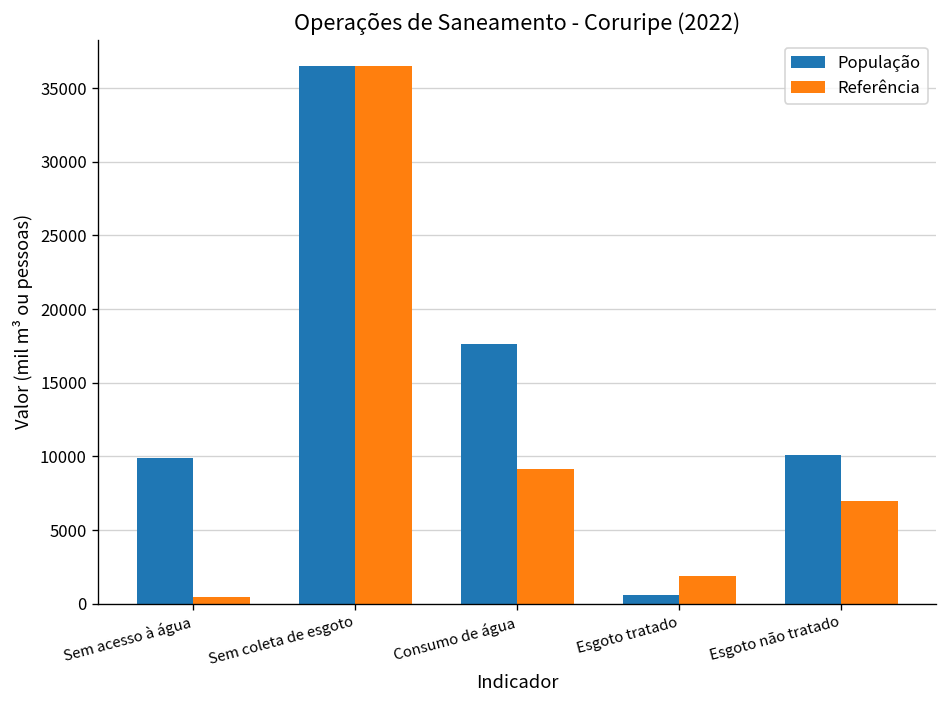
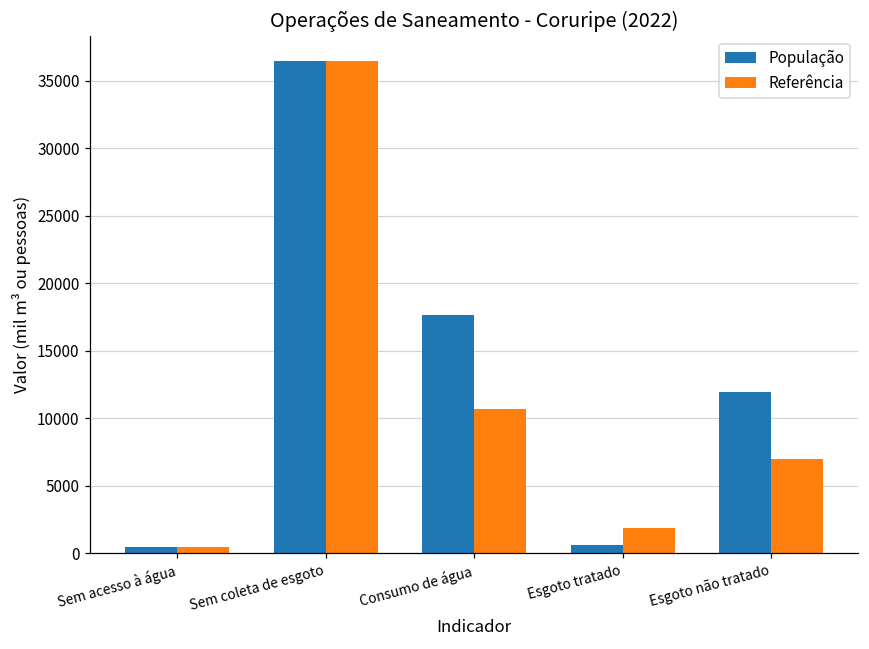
  {
    "População": {
-     "Sem acesso à água": 9900,
+     "Sem acesso à água": 500,
      "Sem coleta de esgoto": 36500,
      "Consumo de água": 17600,
      "Esgoto tratado": 600,
-     "Esgoto não tratado": 10100
+     "Esgoto não tratado": 12000
    },
    "Referência": {
      "Sem acesso à água": 500,
      "Sem coleta de esgoto": 36500,
-     "Consumo de água": 9200,
+     "Consumo de água": 10700,
      "Esgoto tratado": 1900,
      "Esgoto não tratado": 7000
    }
  }
